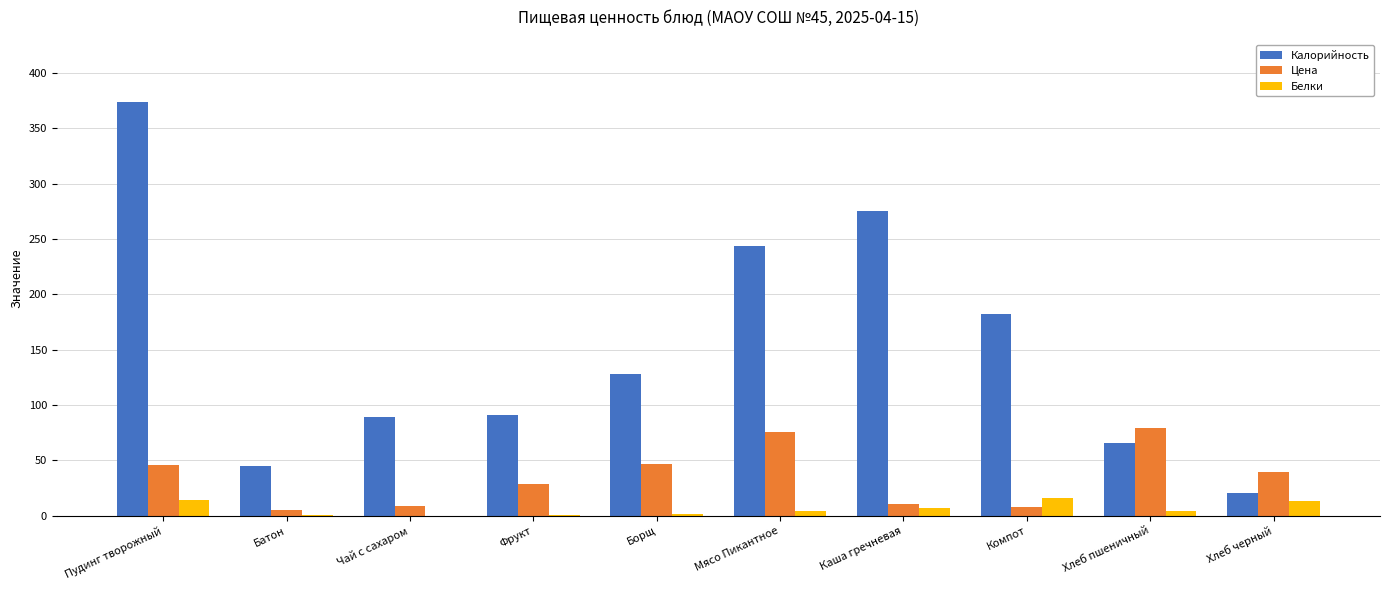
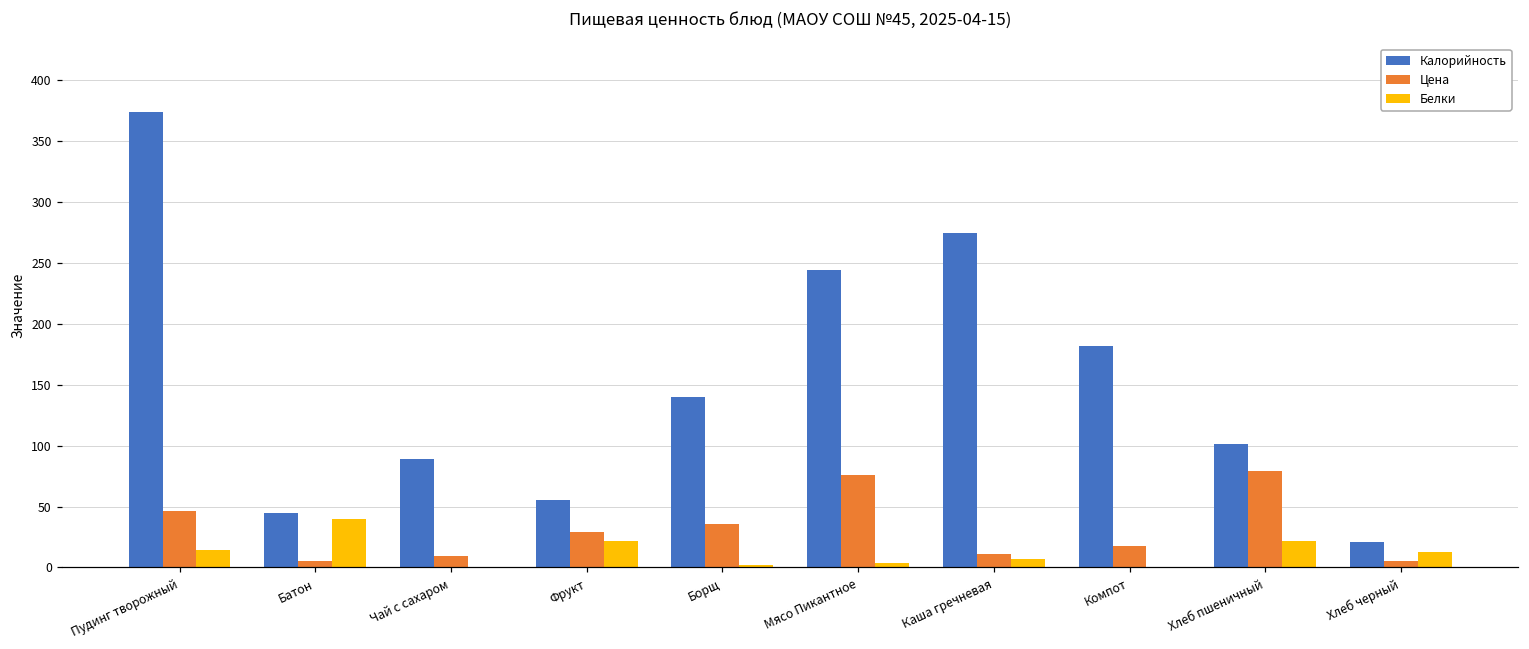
  {
    "Калорийность": {
      "Пудинг творожный": 374,
      "Батон": 45,
      "Чай с сахаром": 89,
-     "Фрукт": 91,
-     "Борщ": 128,
+     "Фрукт": 55,
+     "Борщ": 140,
      "Мясо Пикантное": 244,
      "Каша гречневая": 275,
      "Компот": 182,
-     "Хлеб пшеничный": 66,
+     "Хлеб пшеничный": 101,
      "Хлеб черный": 21
    },
    "Цена": {
      "Пудинг творожный": 46,
      "Батон": 5,
      "Чай с сахаром": 9,
      "Фрукт": 29,
-     "Борщ": 47,
+     "Борщ": 36,
      "Мясо Пикантное": 76,
      "Каша гречневая": 11,
-     "Компот": 8,
+     "Компот": 18,
      "Хлеб пшеничный": 79,
-     "Хлеб черный": 40
+     "Хлеб черный": 5
    },
    "Белки": {
      "Пудинг творожный": 14,
-     "Батон": 1,
+     "Батон": 40,
      "Чай с сахаром": 0,
-     "Фрукт": 1,
+     "Фрукт": 22,
      "Мясо Пикантное": 4,
      "Каша гречневая": 7,
-     "Компот": 16,
-     "Хлеб пшеничный": 4,
+     "Компот": 0,
+     "Хлеб пшеничный": 22,
      "Хлеб черный": 13
    }
  }
